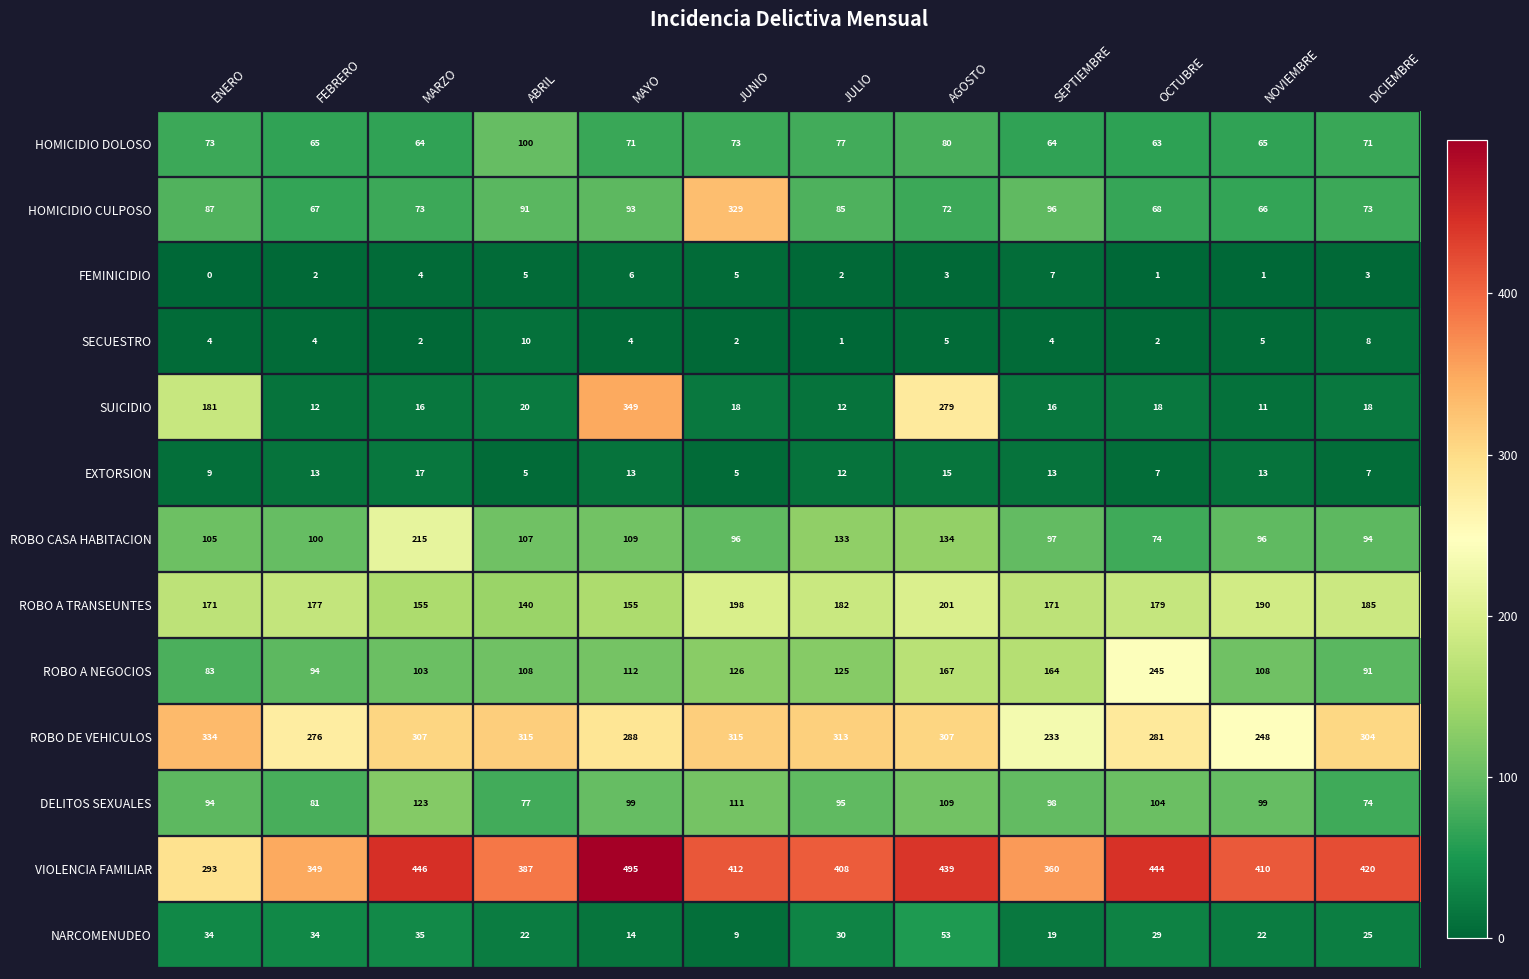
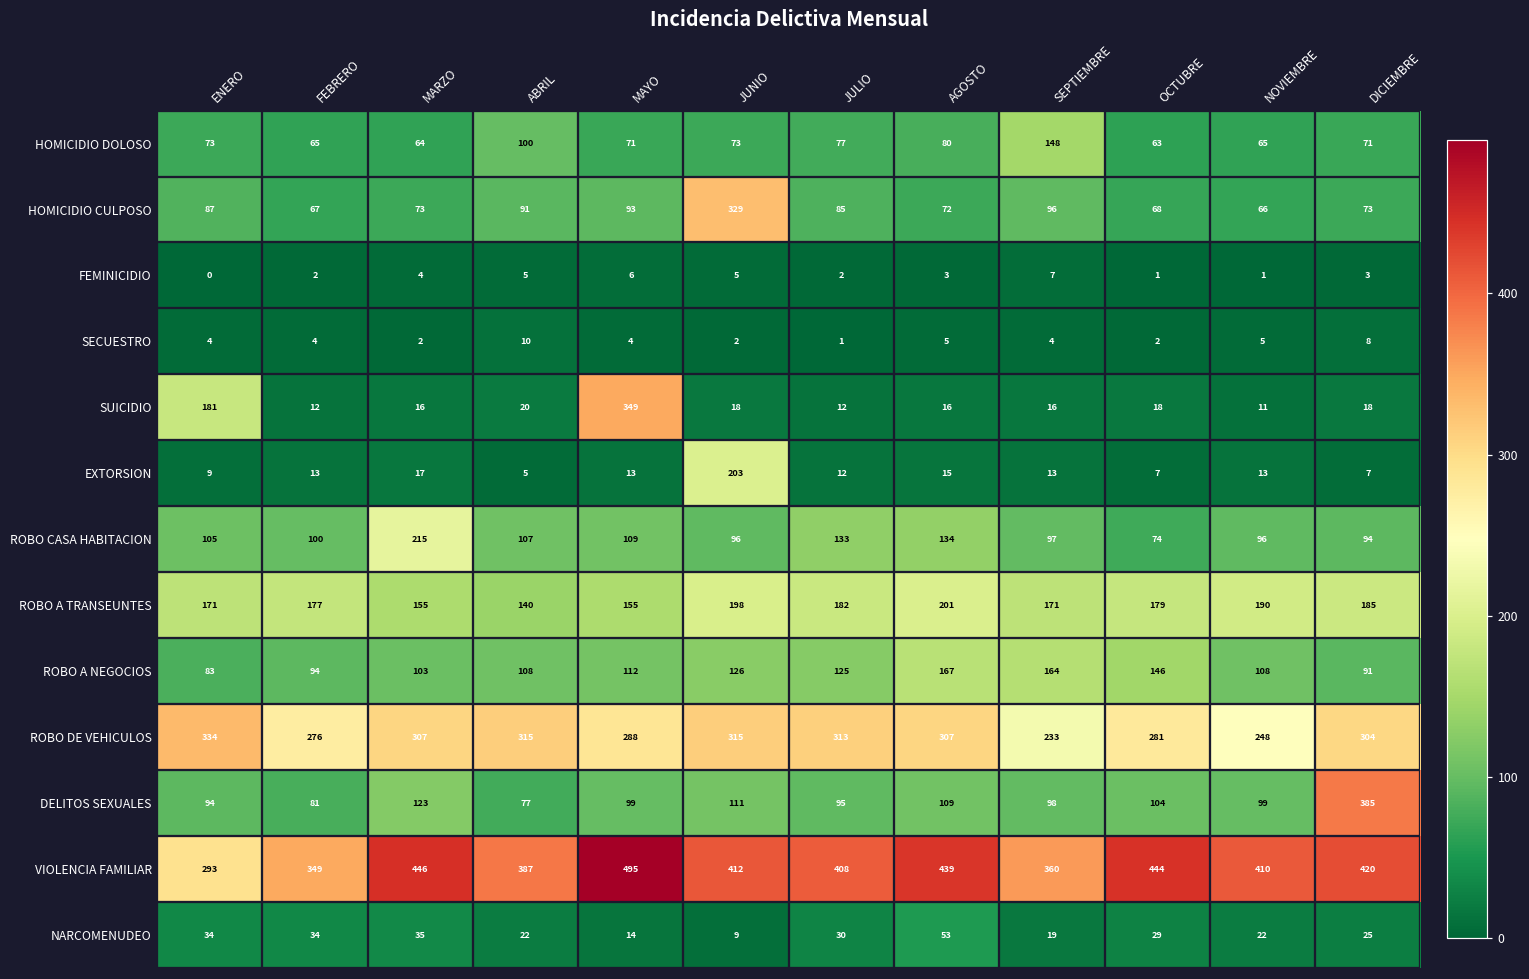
  {
    "HOMICIDIO DOLOSO": {
      "ENERO": 73,
      "FEBRERO": 65,
      "MARZO": 64,
      "ABRIL": 100,
      "MAYO": 71,
      "JUNIO": 73,
      "JULIO": 77,
      "AGOSTO": 80,
-     "SEPTIEMBRE": 64,
+     "SEPTIEMBRE": 148,
      "OCTUBRE": 63,
      "NOVIEMBRE": 65,
      "DICIEMBRE": 71
    },
    "HOMICIDIO CULPOSO": {
      "ENERO": 87,
      "FEBRERO": 67,
      "MARZO": 73,
      "ABRIL": 91,
      "MAYO": 93,
      "JUNIO": 329,
      "JULIO": 85,
      "AGOSTO": 72,
      "SEPTIEMBRE": 96,
      "OCTUBRE": 68,
      "NOVIEMBRE": 66,
      "DICIEMBRE": 73
    },
    "FEMINICIDIO": {
      "ENERO": 0,
      "FEBRERO": 2,
      "MARZO": 4,
      "ABRIL": 5,
      "MAYO": 6,
      "JUNIO": 5,
      "JULIO": 2,
      "AGOSTO": 3,
      "SEPTIEMBRE": 7,
      "OCTUBRE": 1,
      "NOVIEMBRE": 1,
      "DICIEMBRE": 3
    },
    "SECUESTRO": {
      "ENERO": 4,
      "FEBRERO": 4,
      "MARZO": 2,
      "ABRIL": 10,
      "MAYO": 4,
      "JUNIO": 2,
      "JULIO": 1,
      "AGOSTO": 5,
      "SEPTIEMBRE": 4,
      "OCTUBRE": 2,
      "NOVIEMBRE": 5,
      "DICIEMBRE": 8
    },
    "SUICIDIO": {
      "ENERO": 181,
      "FEBRERO": 12,
      "MARZO": 16,
      "ABRIL": 20,
      "MAYO": 349,
      "JUNIO": 18,
      "JULIO": 12,
-     "AGOSTO": 279,
+     "AGOSTO": 16,
      "SEPTIEMBRE": 16,
      "OCTUBRE": 18,
      "NOVIEMBRE": 11,
      "DICIEMBRE": 18
    },
    "EXTORSION": {
      "ENERO": 9,
      "FEBRERO": 13,
      "MARZO": 17,
      "ABRIL": 5,
      "MAYO": 13,
-     "JUNIO": 5,
+     "JUNIO": 203,
      "JULIO": 12,
      "AGOSTO": 15,
      "SEPTIEMBRE": 13,
      "OCTUBRE": 7,
      "NOVIEMBRE": 13,
      "DICIEMBRE": 7
    },
    "ROBO CASA HABITACION": {
      "ENERO": 105,
      "FEBRERO": 100,
      "MARZO": 215,
      "ABRIL": 107,
      "MAYO": 109,
      "JUNIO": 96,
      "JULIO": 133,
      "AGOSTO": 134,
      "SEPTIEMBRE": 97,
      "OCTUBRE": 74,
      "NOVIEMBRE": 96,
      "DICIEMBRE": 94
    },
    "ROBO A TRANSEUNTES": {
      "ENERO": 171,
      "FEBRERO": 177,
      "MARZO": 155,
      "ABRIL": 140,
      "MAYO": 155,
      "JUNIO": 198,
      "JULIO": 182,
      "AGOSTO": 201,
      "SEPTIEMBRE": 171,
      "OCTUBRE": 179,
      "NOVIEMBRE": 190,
      "DICIEMBRE": 185
    },
    "ROBO A NEGOCIOS": {
      "ENERO": 83,
      "FEBRERO": 94,
      "MARZO": 103,
      "ABRIL": 108,
      "MAYO": 112,
      "JUNIO": 126,
      "JULIO": 125,
      "AGOSTO": 167,
      "SEPTIEMBRE": 164,
-     "OCTUBRE": 245,
+     "OCTUBRE": 146,
      "NOVIEMBRE": 108,
      "DICIEMBRE": 91
    },
    "ROBO DE VEHICULOS": {
      "ENERO": 334,
      "FEBRERO": 276,
      "MARZO": 307,
      "ABRIL": 315,
      "MAYO": 288,
      "JUNIO": 315,
      "JULIO": 313,
      "AGOSTO": 307,
      "SEPTIEMBRE": 233,
      "OCTUBRE": 281,
      "NOVIEMBRE": 248,
      "DICIEMBRE": 304
    },
    "DELITOS SEXUALES": {
      "ENERO": 94,
      "FEBRERO": 81,
      "MARZO": 123,
      "ABRIL": 77,
      "MAYO": 99,
      "JUNIO": 111,
      "JULIO": 95,
      "AGOSTO": 109,
      "SEPTIEMBRE": 98,
      "OCTUBRE": 104,
      "NOVIEMBRE": 99,
-     "DICIEMBRE": 74
+     "DICIEMBRE": 385
    },
    "VIOLENCIA FAMILIAR": {
      "ENERO": 293,
      "FEBRERO": 349,
      "MARZO": 446,
      "ABRIL": 387,
      "MAYO": 495,
      "JUNIO": 412,
      "JULIO": 408,
      "AGOSTO": 439,
      "SEPTIEMBRE": 360,
      "OCTUBRE": 444,
      "NOVIEMBRE": 410,
      "DICIEMBRE": 420
    },
    "NARCOMENUDEO": {
      "ENERO": 34,
      "FEBRERO": 34,
      "MARZO": 35,
      "ABRIL": 22,
      "MAYO": 14,
      "JUNIO": 9,
      "JULIO": 30,
      "AGOSTO": 53,
      "SEPTIEMBRE": 19,
      "OCTUBRE": 29,
      "NOVIEMBRE": 22,
      "DICIEMBRE": 25
    }
  }
